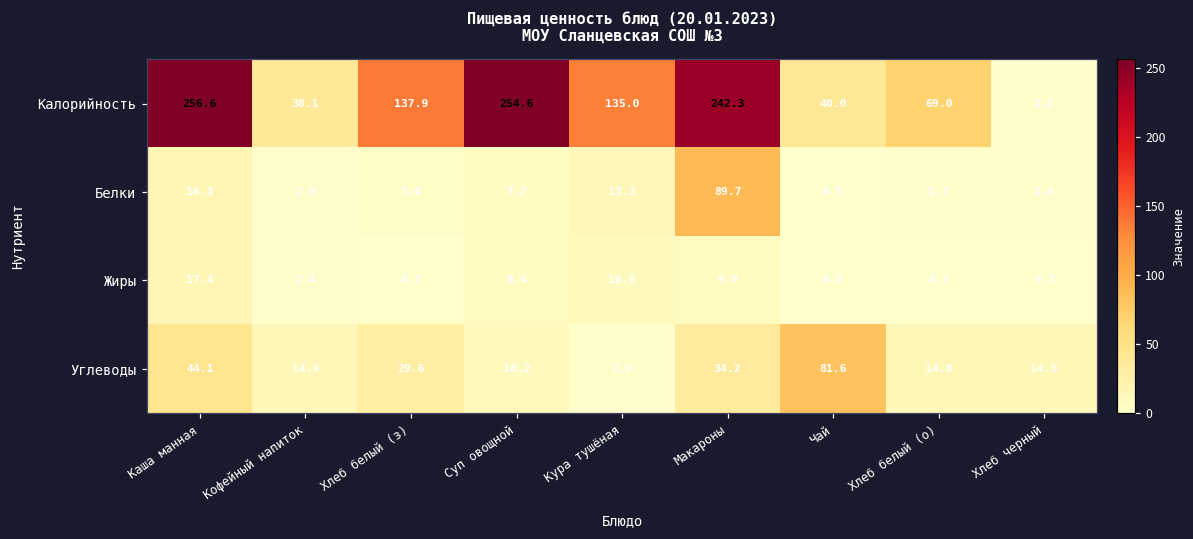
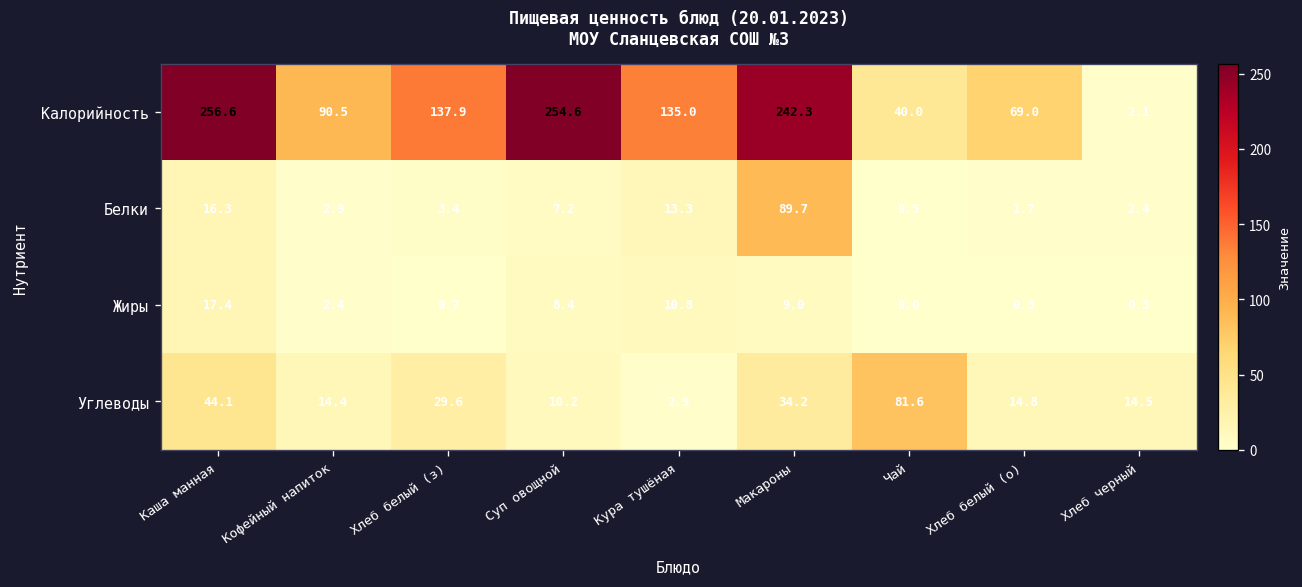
  {
    "Калорийность": {
      "Каша манная": 256.6,
-     "Кофейный напиток": 38.1,
+     "Кофейный напиток": 90.5,
      "Хлеб белый (з)": 137.9,
      "Суп овощной": 254.6,
      "Кура тушёная": 135.0,
      "Макароны": 242.3,
      "Чай": 40.0,
      "Хлеб белый (о)": 69.0,
      "Хлеб черный": 2.1
    },
    "Белки": {
      "Каша манная": 16.3,
      "Кофейный напиток": 2.9,
      "Хлеб белый (з)": 3.4,
      "Суп овощной": 7.2,
      "Кура тушёная": 13.3,
      "Макароны": 89.7,
      "Чай": 0.5,
      "Хлеб белый (о)": 1.7,
      "Хлеб черный": 2.4
    },
    "Жиры": {
      "Каша манная": 17.4,
      "Кофейный напиток": 2.4,
      "Хлеб белый (з)": 0.7,
      "Суп овощной": 8.4,
      "Кура тушёная": 10.8,
      "Макароны": 9.0,
      "Чай": 0.0,
      "Хлеб белый (о)": 0.3,
      "Хлеб черный": 0.3
    },
    "Углеводы": {
      "Каша манная": 44.1,
      "Кофейный напиток": 14.4,
      "Хлеб белый (з)": 29.6,
      "Суп овощной": 10.2,
      "Кура тушёная": 2.9,
      "Макароны": 34.2,
      "Чай": 81.6,
      "Хлеб белый (о)": 14.8,
      "Хлеб черный": 14.5
    }
  }
